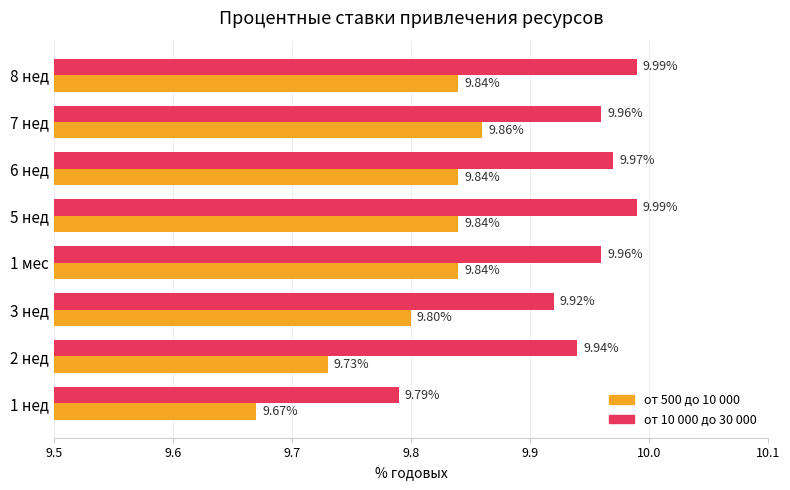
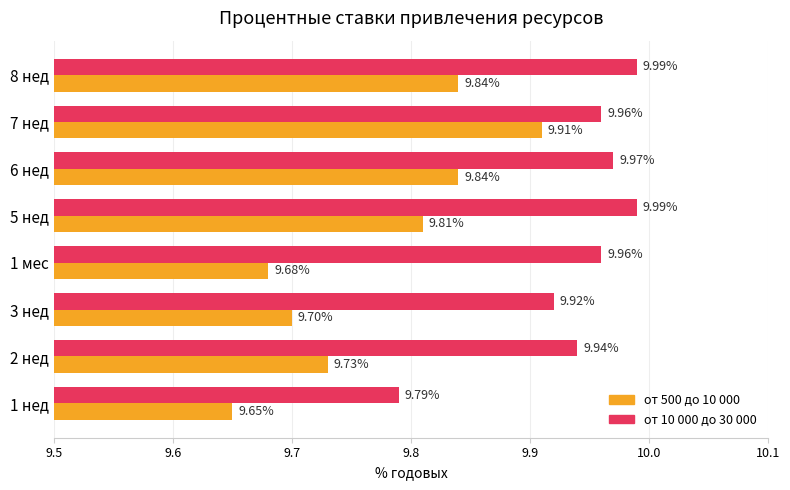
  {
    "от 500 до 10 000": {
      "8 нед": "9.84%",
-     "7 нед": "9.86%",
+     "7 нед": "9.91%",
      "6 нед": "9.84%",
-     "5 нед": "9.84%",
-     "1 мес": "9.84%",
-     "3 нед": "9.80%",
+     "5 нед": "9.81%",
+     "1 мес": "9.68%",
+     "3 нед": "9.70%",
      "2 нед": "9.73%",
-     "1 нед": "9.67%"
+     "1 нед": "9.65%"
    },
    "от 10 000 до 30 000": {
      "8 нед": "9.99%",
      "7 нед": "9.96%",
      "6 нед": "9.97%",
      "5 нед": "9.99%",
      "1 мес": "9.96%",
      "3 нед": "9.92%",
      "2 нед": "9.94%",
      "1 нед": "9.79%"
    }
  }
